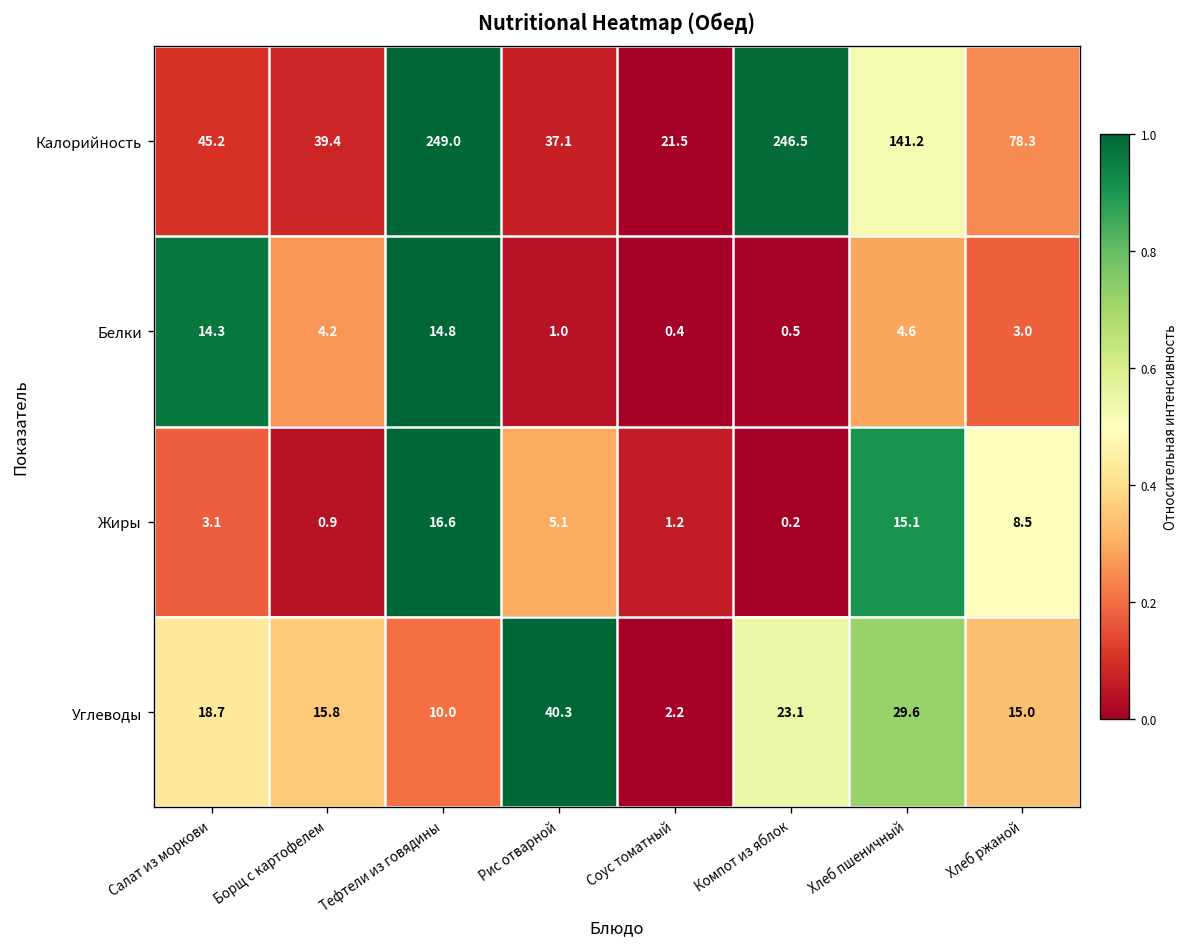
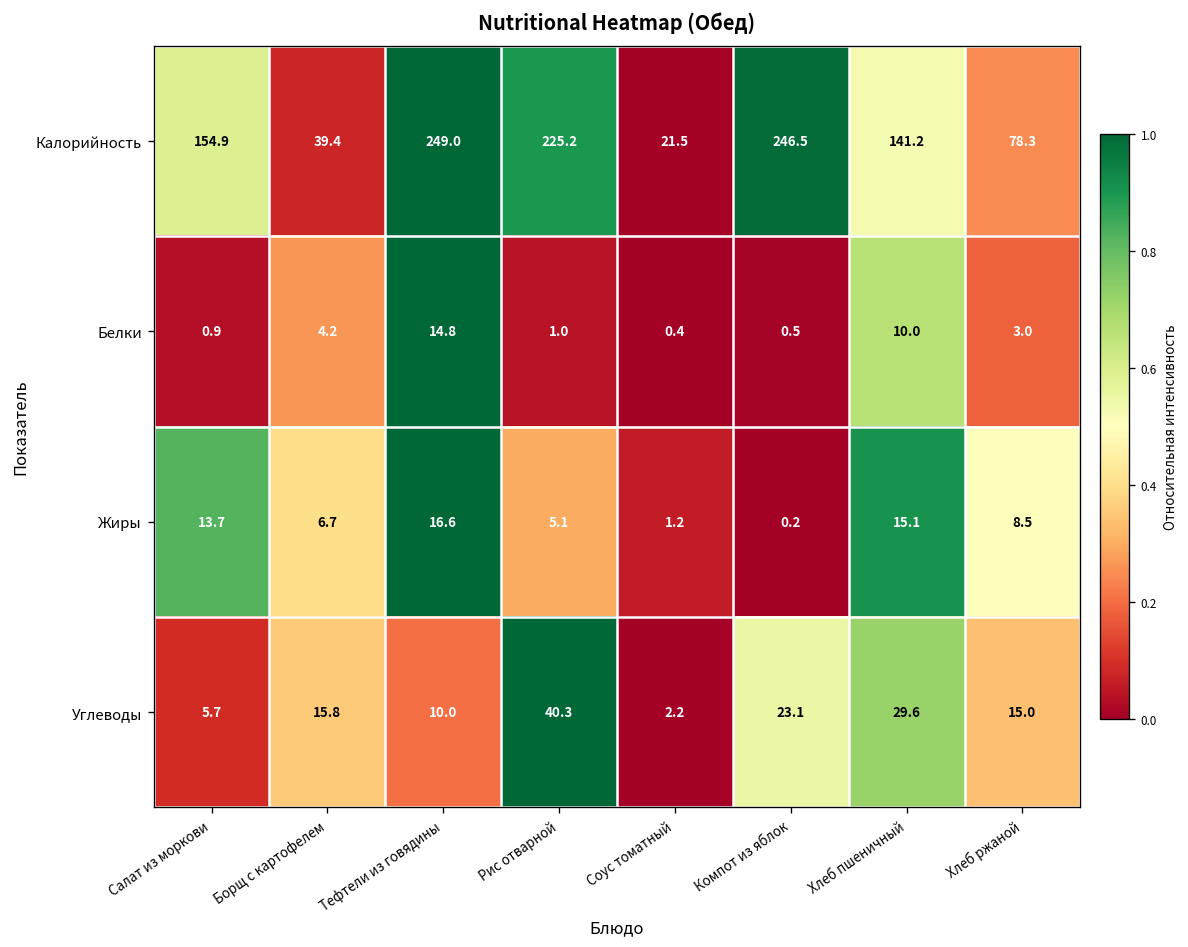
  {
    "Калорийность": {
-     "Салат из моркови": 45.2,
+     "Салат из моркови": 154.9,
      "Борщ с картофелем": 39.4,
      "Тефтели из говядины": 249.0,
-     "Рис отварной": 37.1,
+     "Рис отварной": 225.2,
      "Соус томатный": 21.5,
      "Компот из яблок": 246.5,
      "Хлеб пшеничный": 141.2,
      "Хлеб ржаной": 78.3
    },
    "Белки": {
-     "Салат из моркови": 14.3,
+     "Салат из моркови": 0.9,
      "Борщ с картофелем": 4.2,
      "Тефтели из говядины": 14.8,
      "Рис отварной": 1.0,
      "Соус томатный": 0.4,
      "Компот из яблок": 0.5,
-     "Хлеб пшеничный": 4.6,
+     "Хлеб пшеничный": 10.0,
      "Хлеб ржаной": 3.0
    },
    "Жиры": {
-     "Салат из моркови": 3.1,
-     "Борщ с картофелем": 0.9,
+     "Салат из моркови": 13.7,
+     "Борщ с картофелем": 6.7,
      "Тефтели из говядины": 16.6,
      "Рис отварной": 5.1,
      "Соус томатный": 1.2,
      "Компот из яблок": 0.2,
      "Хлеб пшеничный": 15.1,
      "Хлеб ржаной": 8.5
    },
    "Углеводы": {
-     "Салат из моркови": 18.7,
+     "Салат из моркови": 5.7,
      "Борщ с картофелем": 15.8,
      "Тефтели из говядины": 10.0,
      "Рис отварной": 40.3,
      "Соус томатный": 2.2,
      "Компот из яблок": 23.1,
      "Хлеб пшеничный": 29.6,
      "Хлеб ржаной": 15.0
    }
  }
